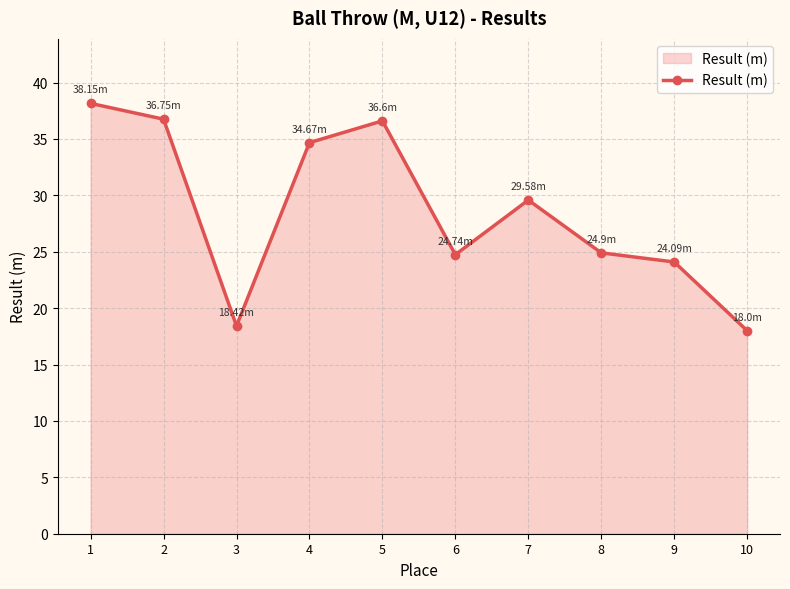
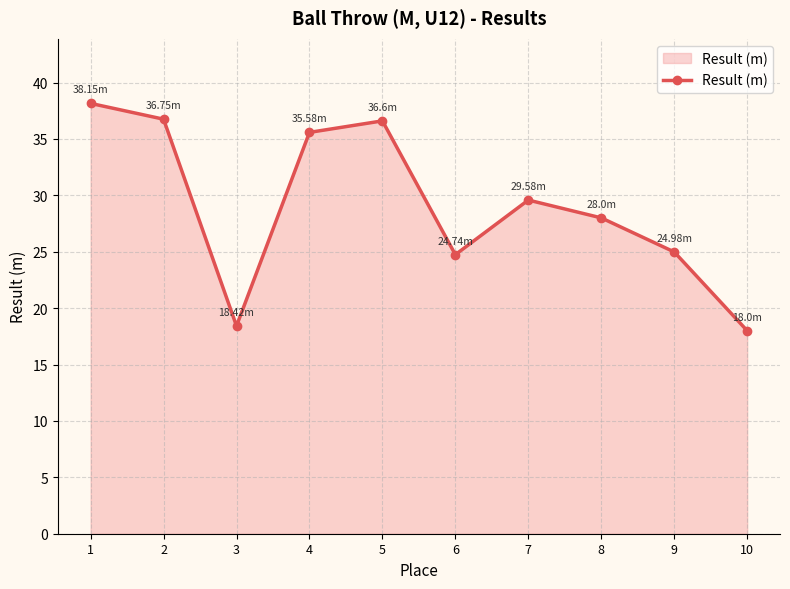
  {
    "1": "38.15m",
    "2": "36.75m",
    "3": "18.42m",
-   "4": "34.67m",
+   "4": "35.58m",
    "5": "36.6m",
    "6": "24.74m",
    "7": "29.58m",
-   "8": "24.9m",
-   "9": "24.09m",
+   "8": "28.0m",
+   "9": "24.98m",
    "10": "18.0m"
  }
